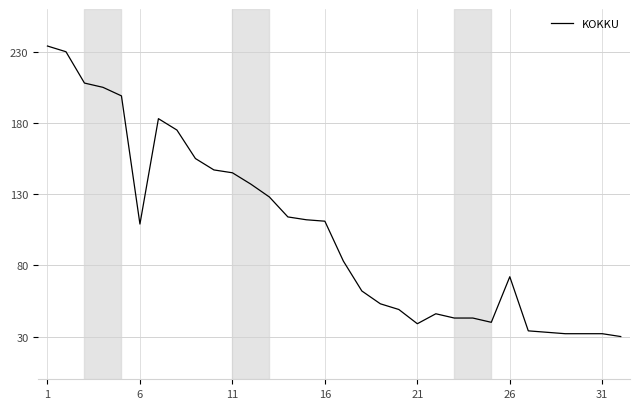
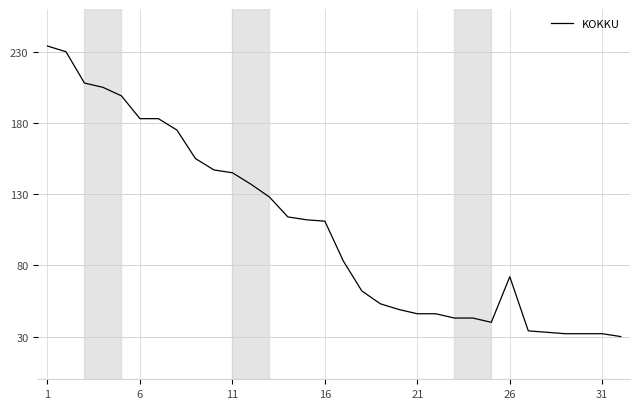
  {
    "1": 234,
-   "6": 109,
+   "6": 183,
    "11": 145,
    "16": 111,
-   "21": 39,
+   "21": 46,
    "26": 72,
    "31": 32
  }
